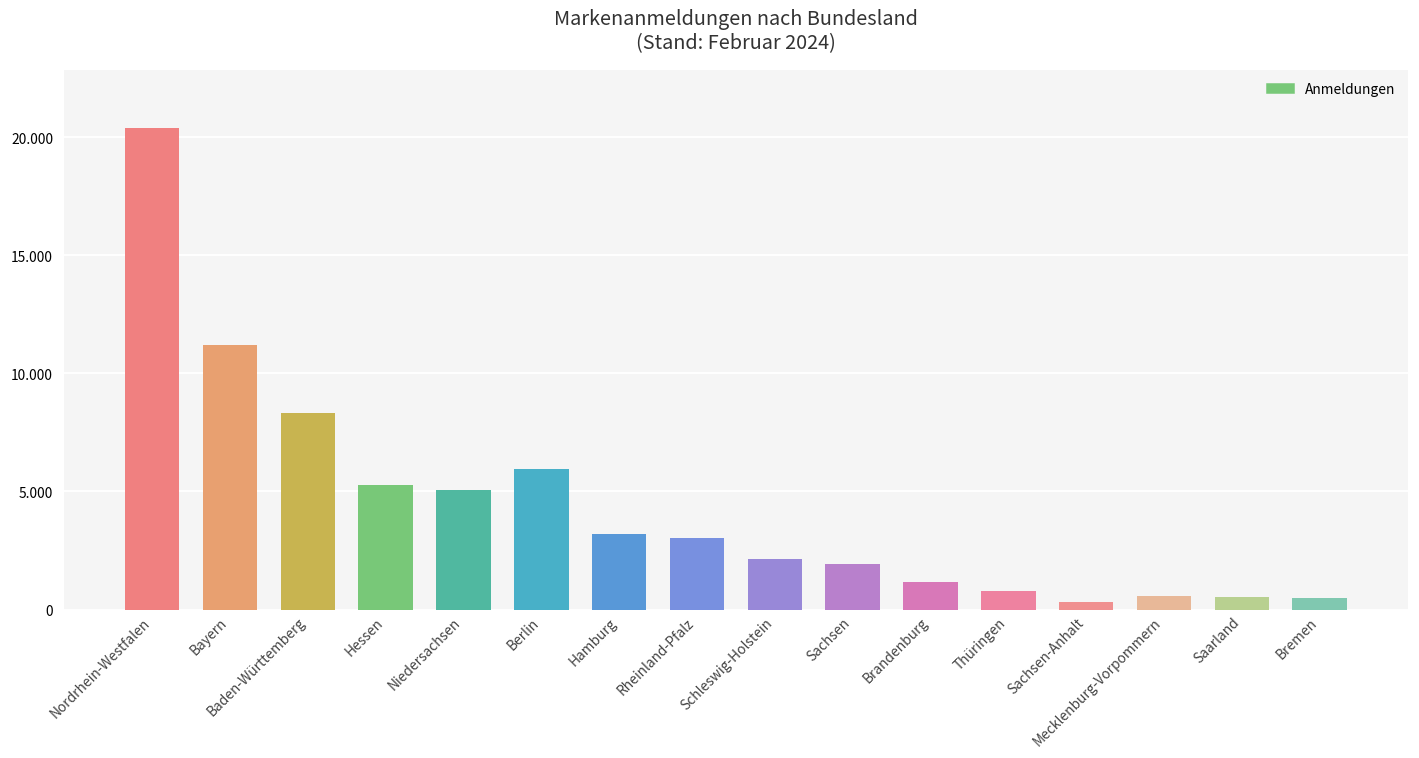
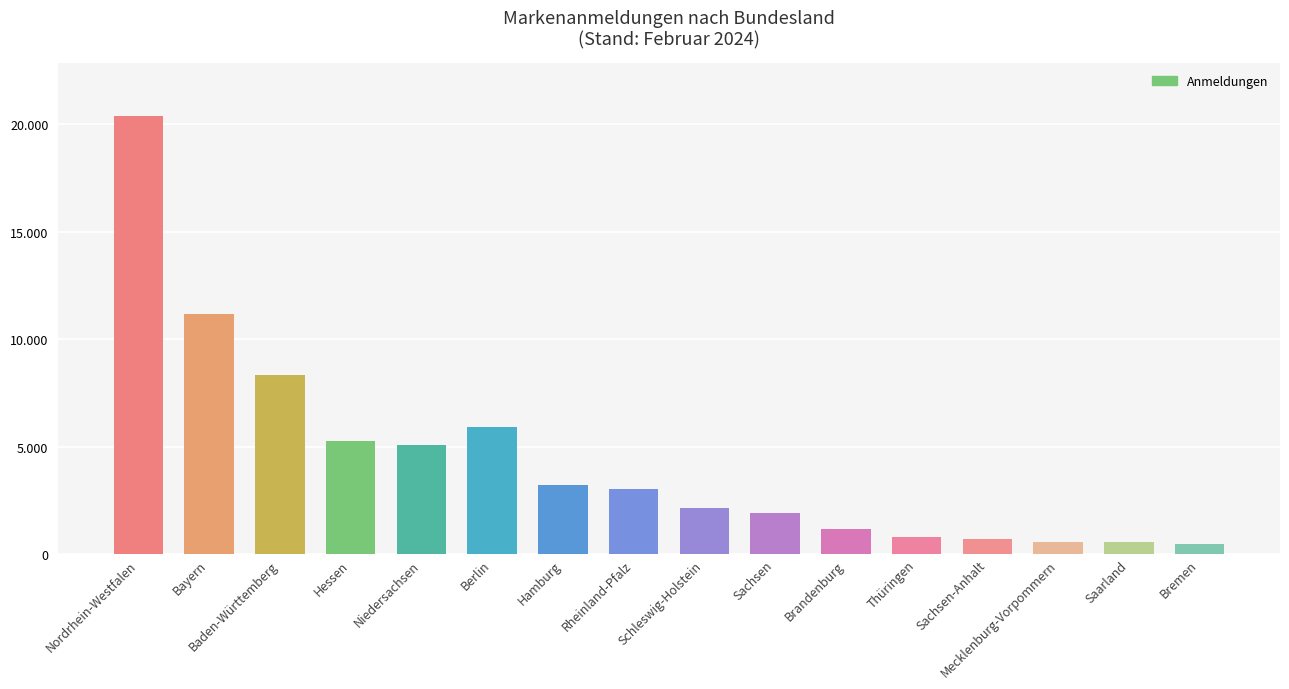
  {
    "Nordrhein-Westfalen": 20.4,
    "Bayern": 11.2,
    "Baden-Württemberg": 8.3,
    "Hessen": 5.3,
    "Niedersachsen": 5.1,
    "Berlin": 5.9,
    "Hamburg": 3.2,
    "Rheinland-Pfalz": 3.0,
    "Schleswig-Holstein": 2.1,
    "Sachsen": 1.9,
    "Brandenburg": 1.2,
    "Thüringen": 0.8,
-   "Sachsen-Anhalt": 0.3,
+   "Sachsen-Anhalt": 0.7,
    "Mecklenburg-Vorpommern": 0.6,
    "Saarland": 0.5,
    "Bremen": 0.5
  }
